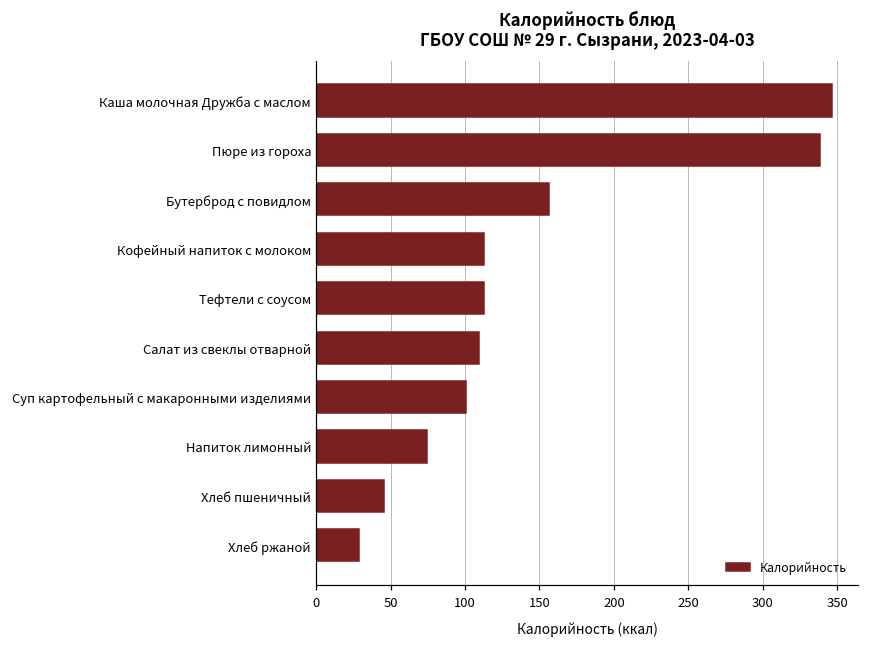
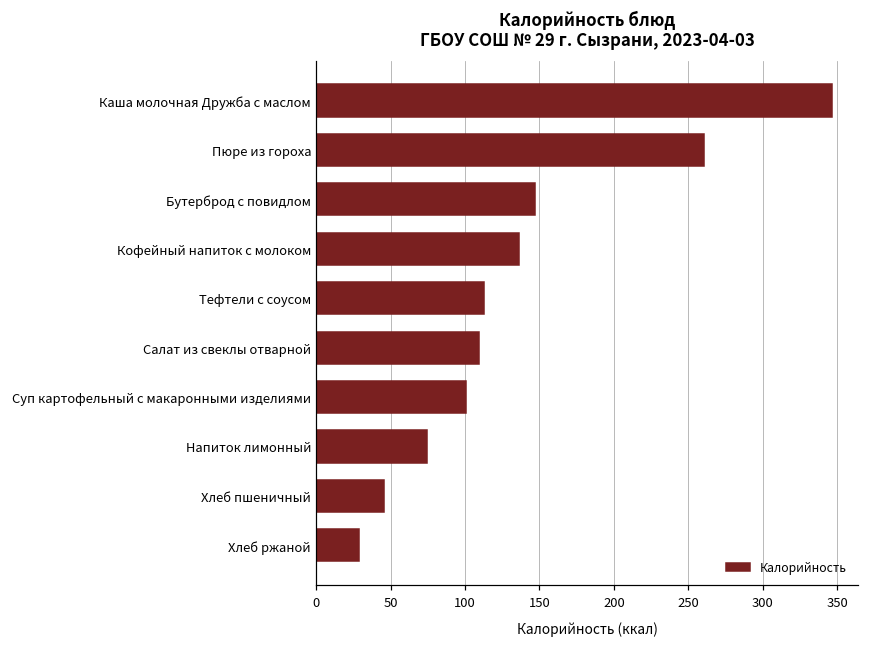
  {
    "Каша молочная Дружба с маслом": 347,
-   "Пюре из гороха": 338,
-   "Бутерброд с повидлом": 156,
-   "Кофейный напиток с молоком": 113,
+   "Пюре из гороха": 260,
+   "Бутерброд с повидлом": 147,
+   "Кофейный напиток с молоком": 136,
    "Тефтели с соусом": 113,
    "Салат из свеклы отварной": 109,
    "Суп картофельный с макаронными изделиями": 100,
    "Напиток лимонный": 75,
    "Хлеб пшеничный": 45,
    "Хлеб ржаной": 29
  }
